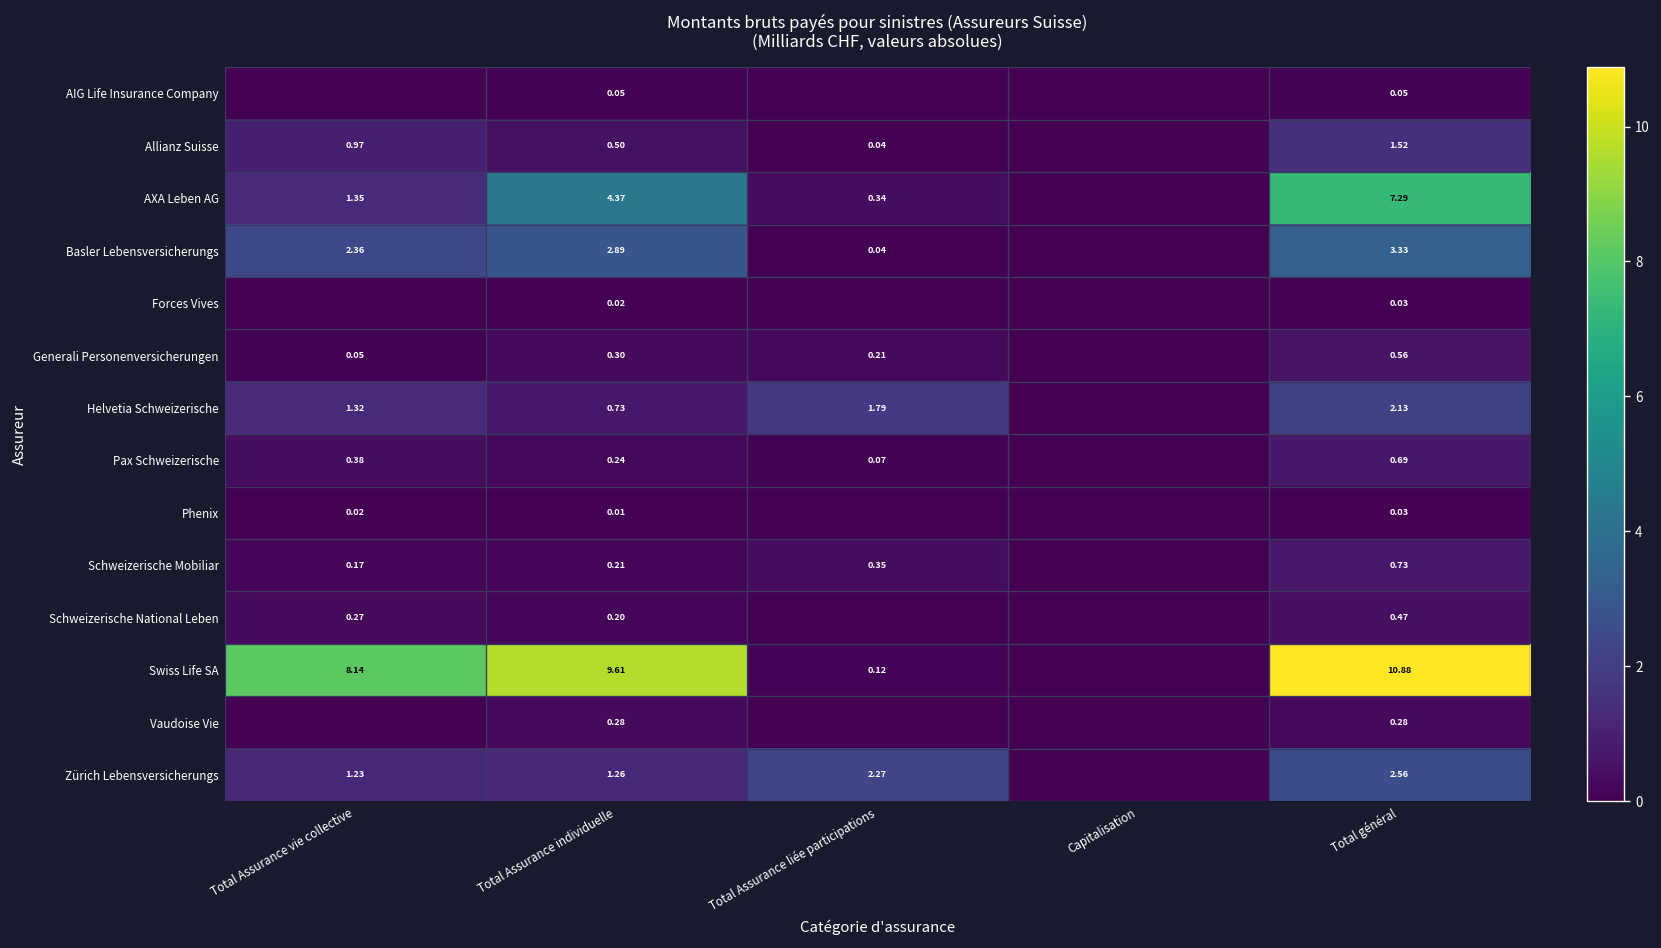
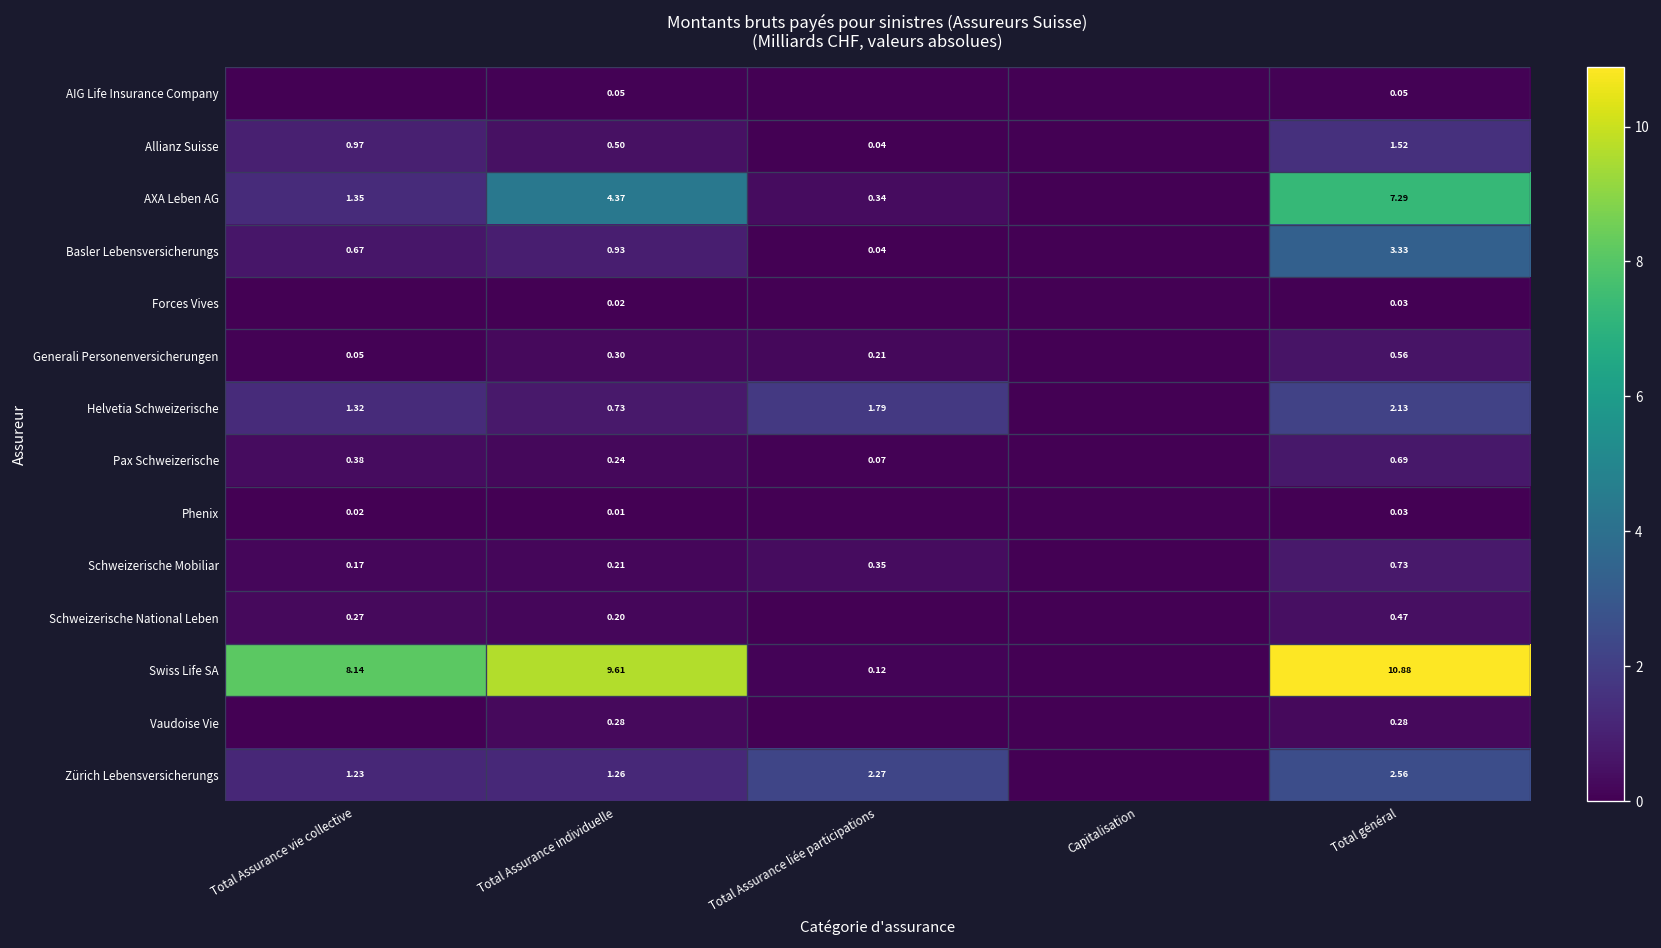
  {
    "AIG Life Insurance Company": {
      "Total Assurance individuelle": 0.05,
      "Total général": 0.05
    },
    "Allianz Suisse": {
      "Total Assurance vie collective": 0.97,
      "Total Assurance individuelle": 0.50,
      "Total Assurance liée participations": 0.04,
      "Total général": 1.52
    },
    "AXA Leben AG": {
      "Total Assurance vie collective": 1.35,
      "Total Assurance individuelle": 4.37,
      "Total Assurance liée participations": 0.34,
      "Total général": 7.29
    },
    "Basler Lebensversicherungs": {
-     "Total Assurance vie collective": 2.36,
-     "Total Assurance individuelle": 2.89,
+     "Total Assurance vie collective": 0.67,
+     "Total Assurance individuelle": 0.93,
      "Total Assurance liée participations": 0.04,
      "Total général": 3.33
    },
    "Forces Vives": {
      "Total Assurance individuelle": 0.02,
      "Total général": 0.03
    },
    "Generali Personenversicherungen": {
      "Total Assurance vie collective": 0.05,
      "Total Assurance individuelle": 0.30,
      "Total Assurance liée participations": 0.21,
      "Total général": 0.56
    },
    "Helvetia Schweizerische": {
      "Total Assurance vie collective": 1.32,
      "Total Assurance individuelle": 0.73,
      "Total Assurance liée participations": 1.79,
      "Total général": 2.13
    },
    "Pax Schweizerische": {
      "Total Assurance vie collective": 0.38,
      "Total Assurance individuelle": 0.24,
      "Total Assurance liée participations": 0.07,
      "Total général": 0.69
    },
    "Phenix": {
      "Total Assurance vie collective": 0.02,
      "Total Assurance individuelle": 0.01,
      "Total général": 0.03
    },
    "Schweizerische Mobiliar": {
      "Total Assurance vie collective": 0.17,
      "Total Assurance individuelle": 0.21,
      "Total Assurance liée participations": 0.35,
      "Total général": 0.73
    },
    "Schweizerische National Leben": {
      "Total Assurance vie collective": 0.27,
      "Total Assurance individuelle": 0.20,
      "Total général": 0.47
    },
    "Swiss Life SA": {
      "Total Assurance vie collective": 8.14,
      "Total Assurance individuelle": 9.61,
      "Total Assurance liée participations": 0.12,
      "Total général": 10.88
    },
    "Vaudoise Vie": {
      "Total Assurance individuelle": 0.28,
      "Total général": 0.28
    },
    "Zürich Lebensversicherungs": {
      "Total Assurance vie collective": 1.23,
      "Total Assurance individuelle": 1.26,
      "Total Assurance liée participations": 2.27,
      "Total général": 2.56
    }
  }
